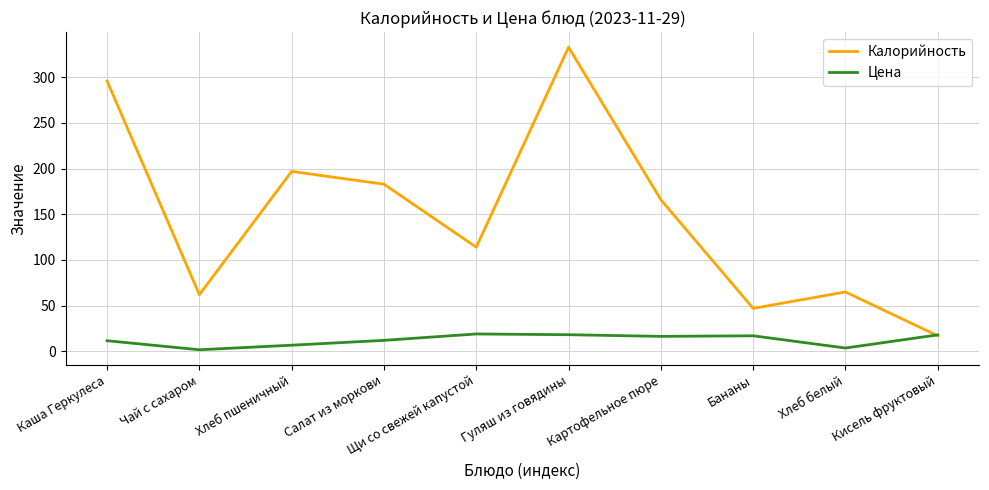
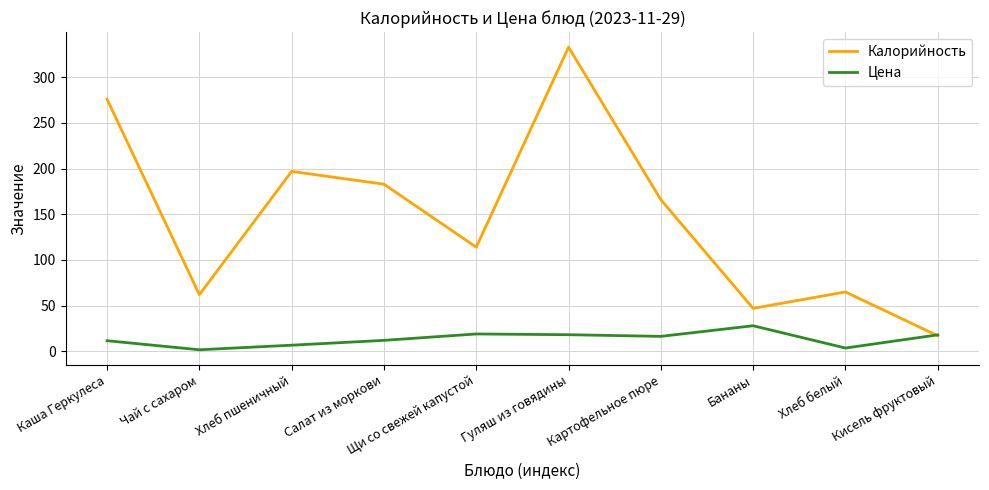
  {
    "Калорийность": {
-     "Каша Геркулеса": 300,
+     "Каша Геркулеса": 280,
      "Чай с сахаром": 60,
      "Хлеб пшеничный": 200,
      "Салат из моркови": 180,
      "Щи со свежей капустой": 110,
      "Гуляш из говядины": 330,
      "Картофельное пюре": 170,
      "Бананы": 50,
      "Хлеб белый": 70
    },
    "Цена": {
      "Каша Геркулеса": 10,
      "Чай с сахаром": 0,
      "Хлеб пшеничный": 10,
      "Салат из моркови": 10,
      "Щи со свежей капустой": 20,
      "Гуляш из говядины": 20,
      "Картофельное пюре": 20,
-     "Бананы": 20,
+     "Бананы": 30,
      "Хлеб белый": 0
    }
  }
